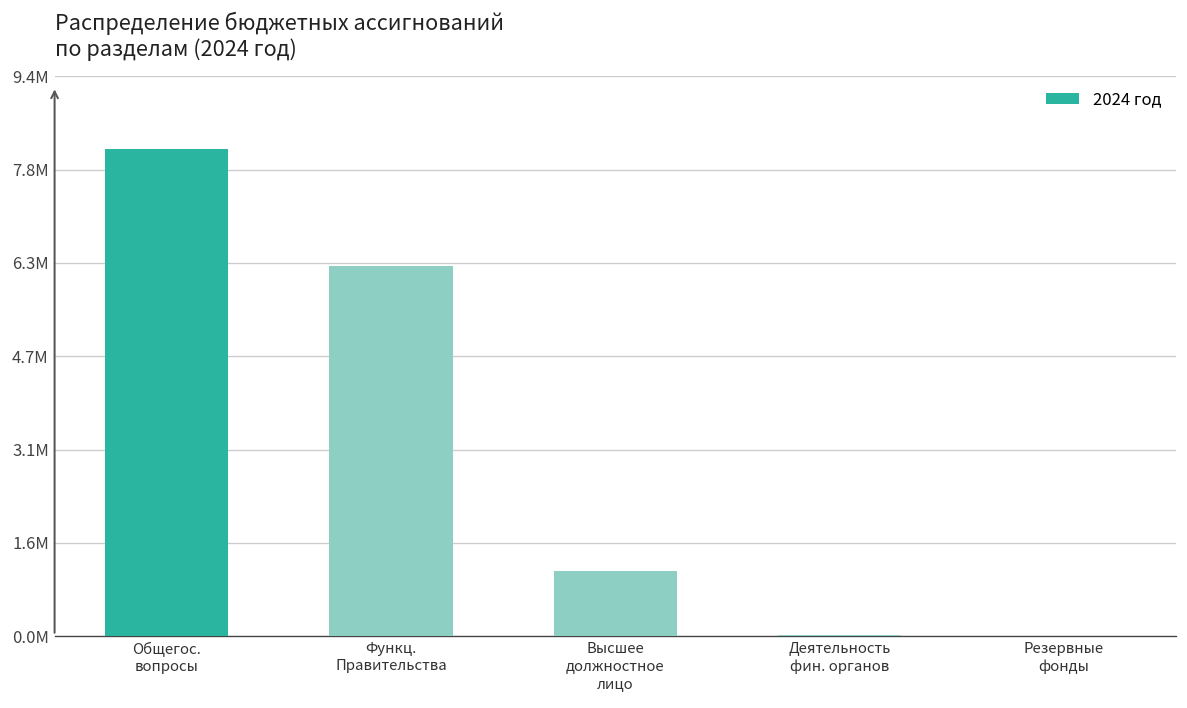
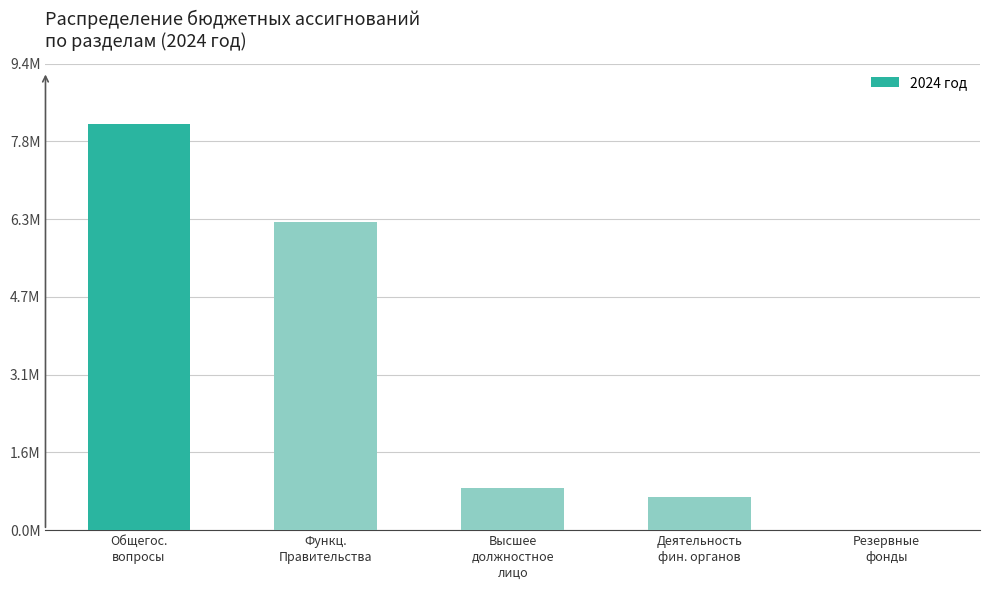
  {
    "Общегос. вопросы": 8200000,
    "Функц. Правительства": 6200000,
-   "Высшее должностное лицо": 1100000,
-   "Деятельность фин. органов": 0
+   "Высшее должностное лицо": 800000,
+   "Деятельность фин. органов": 700000
  }
